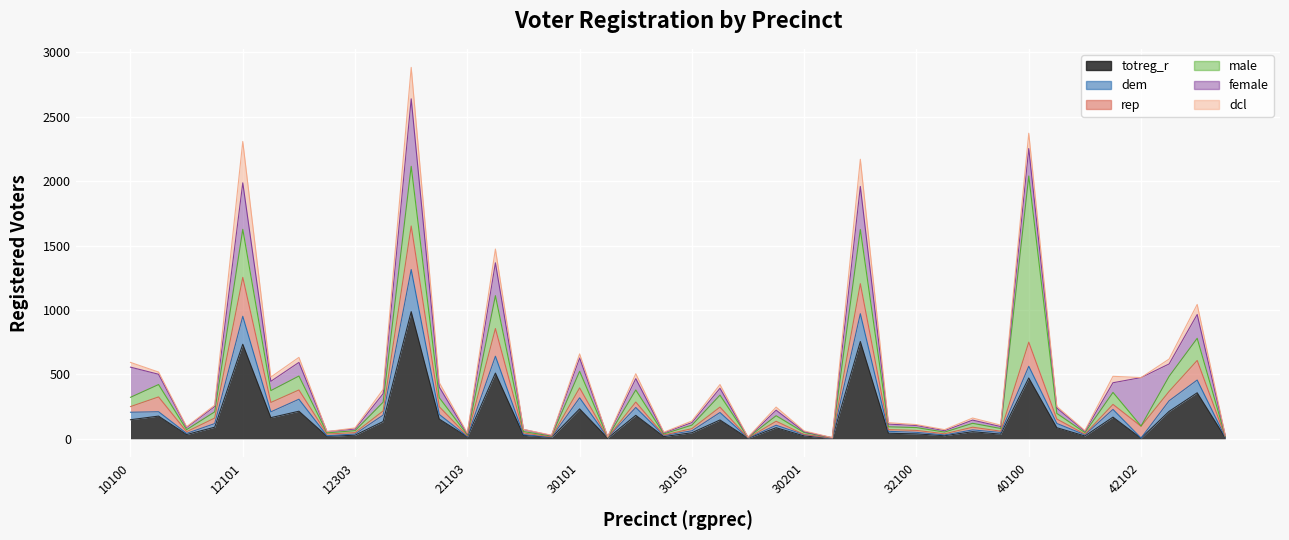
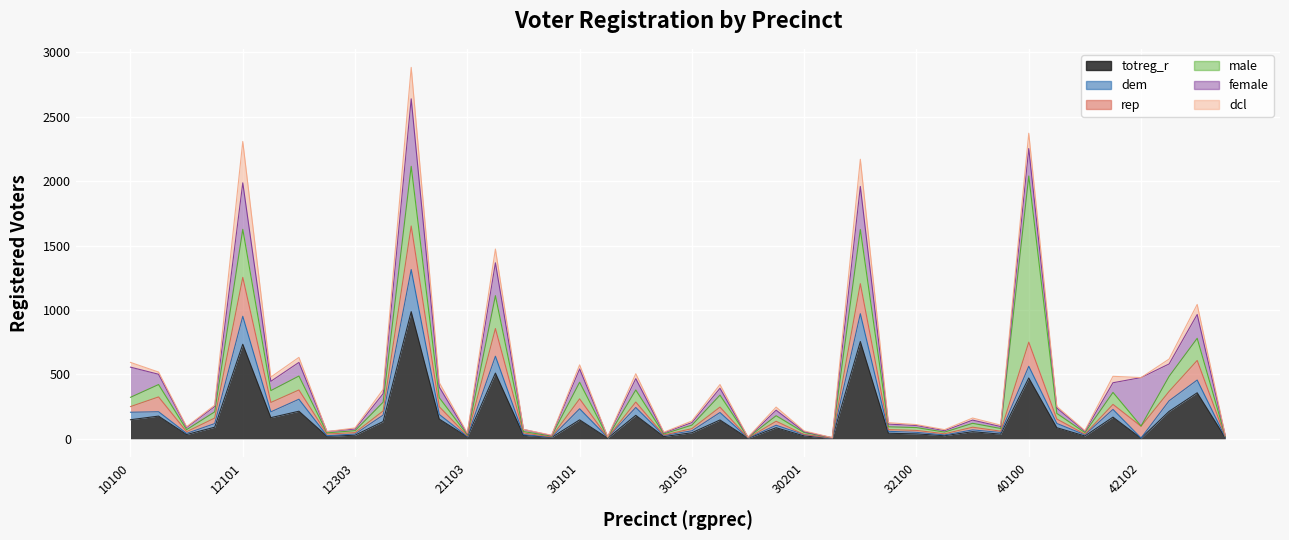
  {
    "totreg_r": {
      "10100": 150,
      "12101": 730,
-     "30101": 230,
+     "30101": 150,
      "40100": 470
    },
    "dem": {
      "10100": 60,
      "12101": 220,
      "30101": 90,
      "40100": 90
    },
    "rep": {
      "10100": 40,
      "12101": 300,
      "30101": 80,
      "40100": 190
    },
    "male": {
      "10100": 70,
      "12101": 370,
      "30101": 130,
      "40100": 1290
    },
    "female": {
      "10100": 230,
      "12101": 360,
      "30101": 100,
      "40100": 210
    },
    "dcl": {
      "10100": 40,
      "12101": 320,
      "30101": 30,
      "40100": 120
    }
  }
